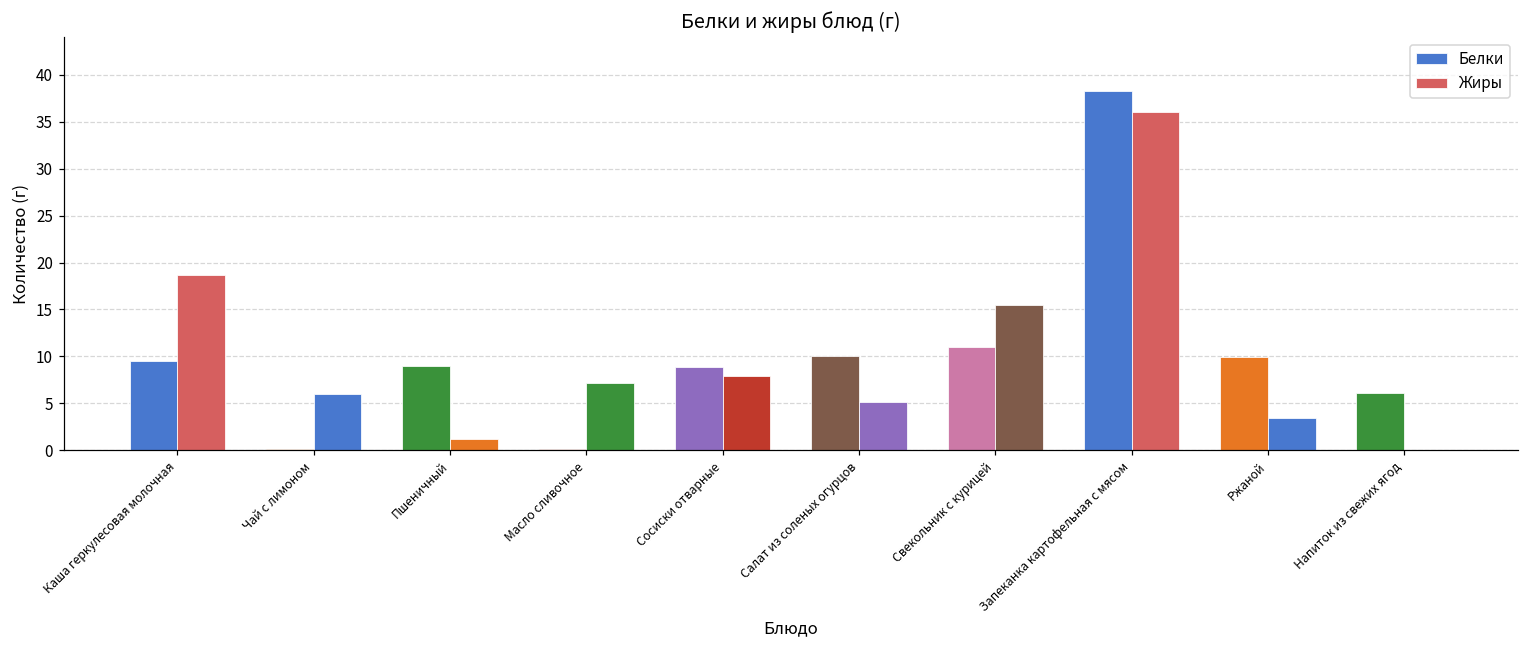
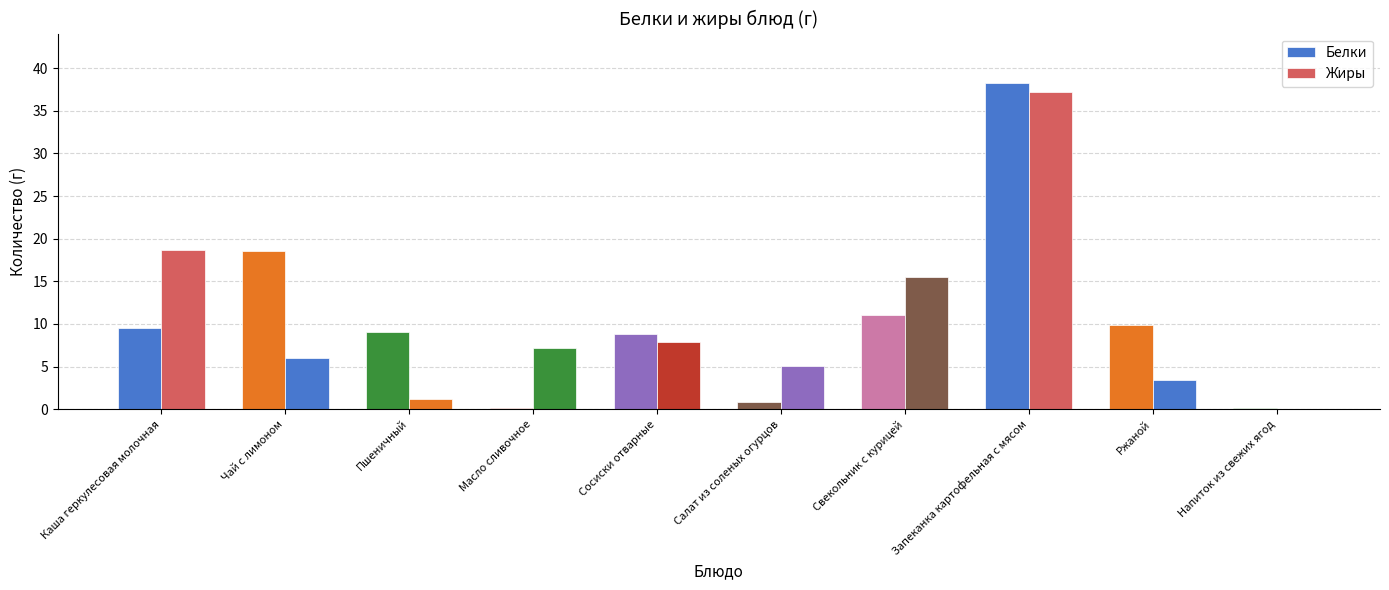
  {
    "Белки": {
      "Каша геркулесовая молочная": 10,
-     "Чай с лимоном": 0,
+     "Чай с лимоном": 19,
      "Пшеничный": 9,
      "Сосиски отварные": 9,
-     "Салат из соленых огурцов": 10,
+     "Салат из соленых огурцов": 1,
      "Свекольник с курицей": 11,
      "Запеканка картофельная с мясом": 38,
      "Ржаной": 10,
-     "Напиток из свежих ягод": 6
+     "Напиток из свежих ягод": 0
    },
    "Жиры": {
      "Каша геркулесовая молочная": 19,
      "Чай с лимоном": 6,
      "Пшеничный": 1,
      "Масло сливочное": 7,
      "Сосиски отварные": 8,
      "Салат из соленых огурцов": 5,
      "Свекольник с курицей": 15,
-     "Запеканка картофельная с мясом": 36,
+     "Запеканка картофельная с мясом": 37,
      "Ржаной": 3,
      "Напиток из свежих ягод": 0
    }
  }
